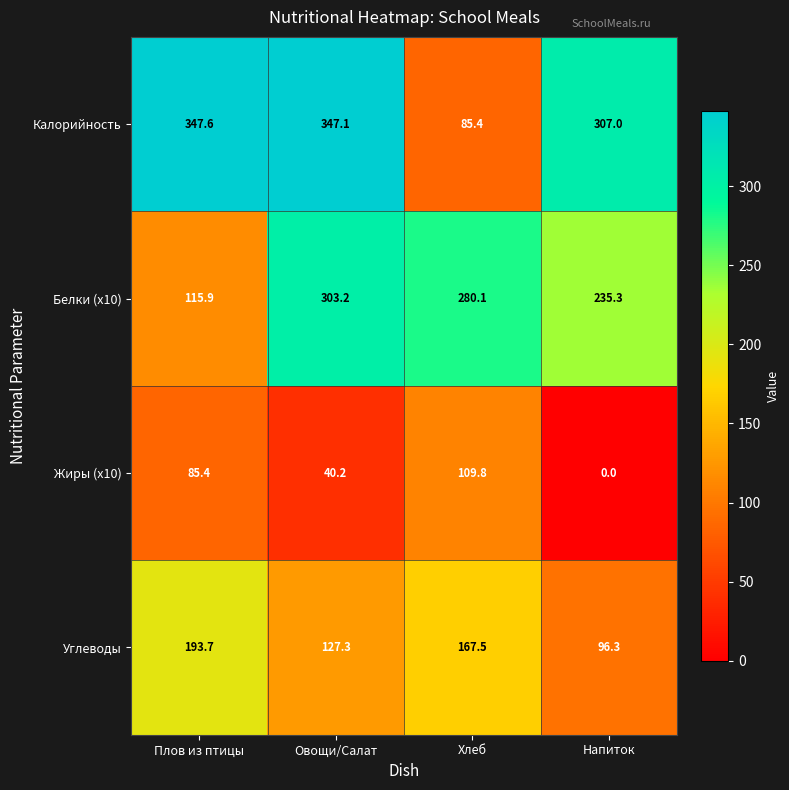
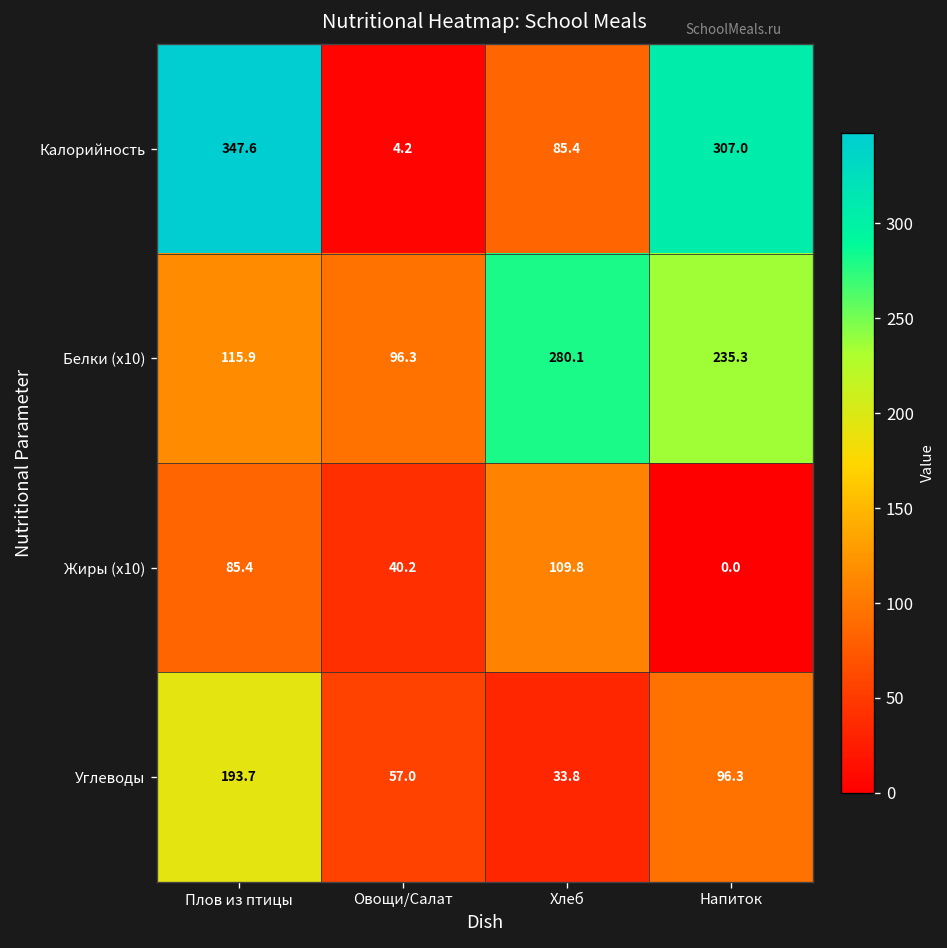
  {
    "Калорийность": {
      "Плов из птицы": 347.6,
-     "Овощи/Салат": 347.1,
+     "Овощи/Салат": 4.2,
      "Хлеб": 85.4,
      "Напиток": 307.0
    },
    "Белки (x10)": {
      "Плов из птицы": 115.9,
-     "Овощи/Салат": 303.2,
+     "Овощи/Салат": 96.3,
      "Хлеб": 280.1,
      "Напиток": 235.3
    },
    "Жиры (x10)": {
      "Плов из птицы": 85.4,
      "Овощи/Салат": 40.2,
      "Хлеб": 109.8,
      "Напиток": 0.0
    },
    "Углеводы": {
      "Плов из птицы": 193.7,
-     "Овощи/Салат": 127.3,
-     "Хлеб": 167.5,
+     "Овощи/Салат": 57.0,
+     "Хлеб": 33.8,
      "Напиток": 96.3
    }
  }
